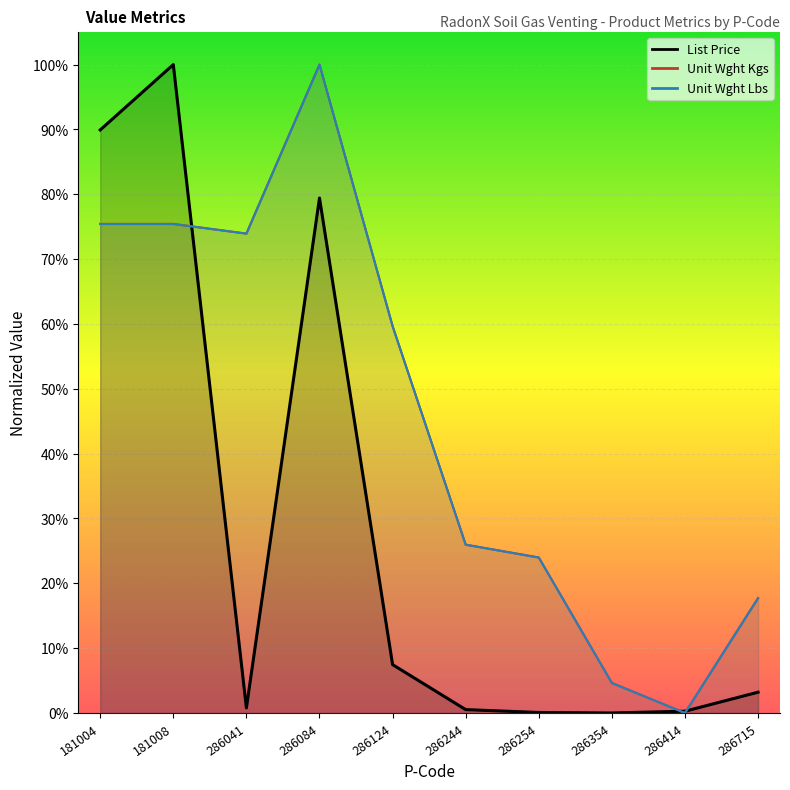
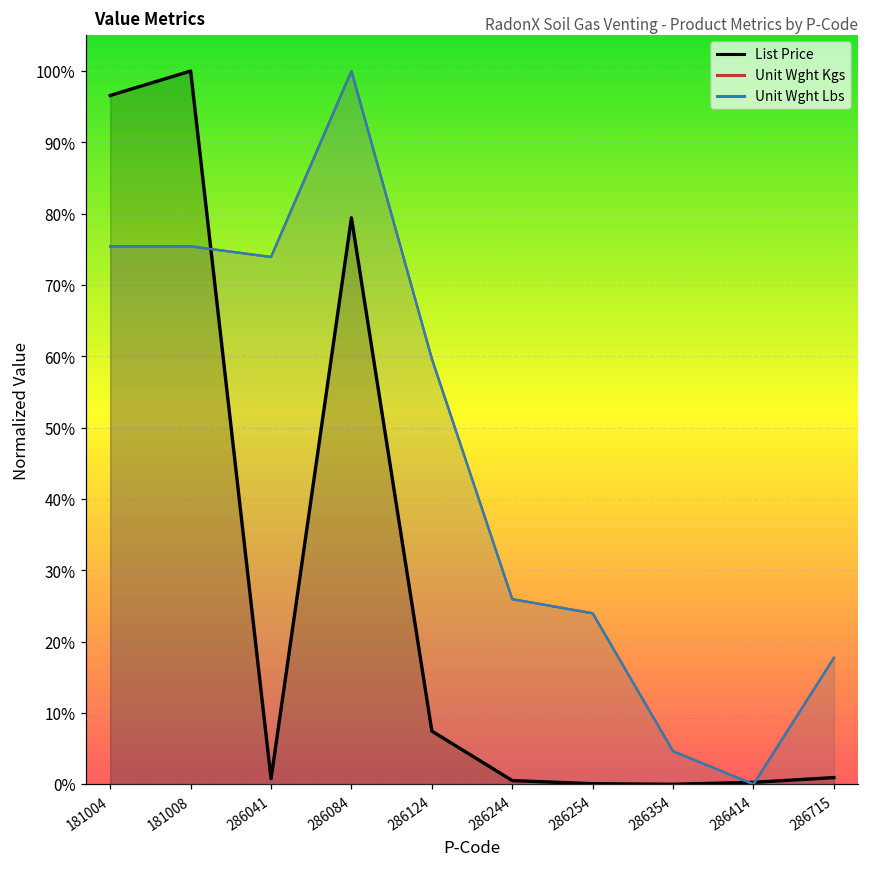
  {
    "List Price": {
-     "181004": "90%",
+     "181004": "97%",
      "181008": "100%",
      "286041": "1%",
      "286084": "79%",
      "286124": "7%",
      "286244": "1%",
      "286254": "0%",
      "286354": "0%",
-     "286715": "3%"
+     "286715": "1%"
    }
  }
